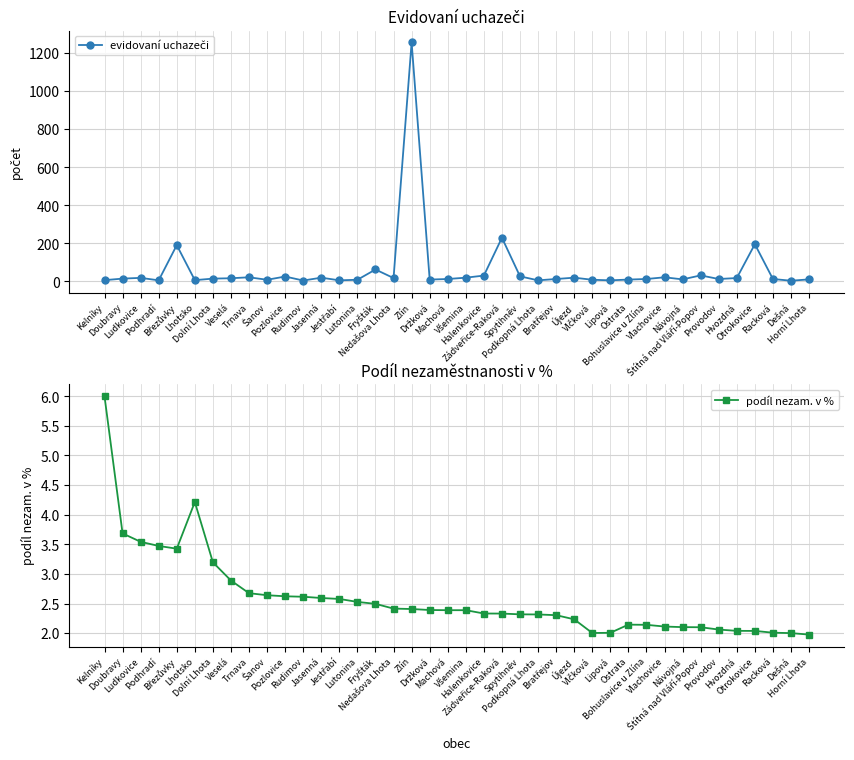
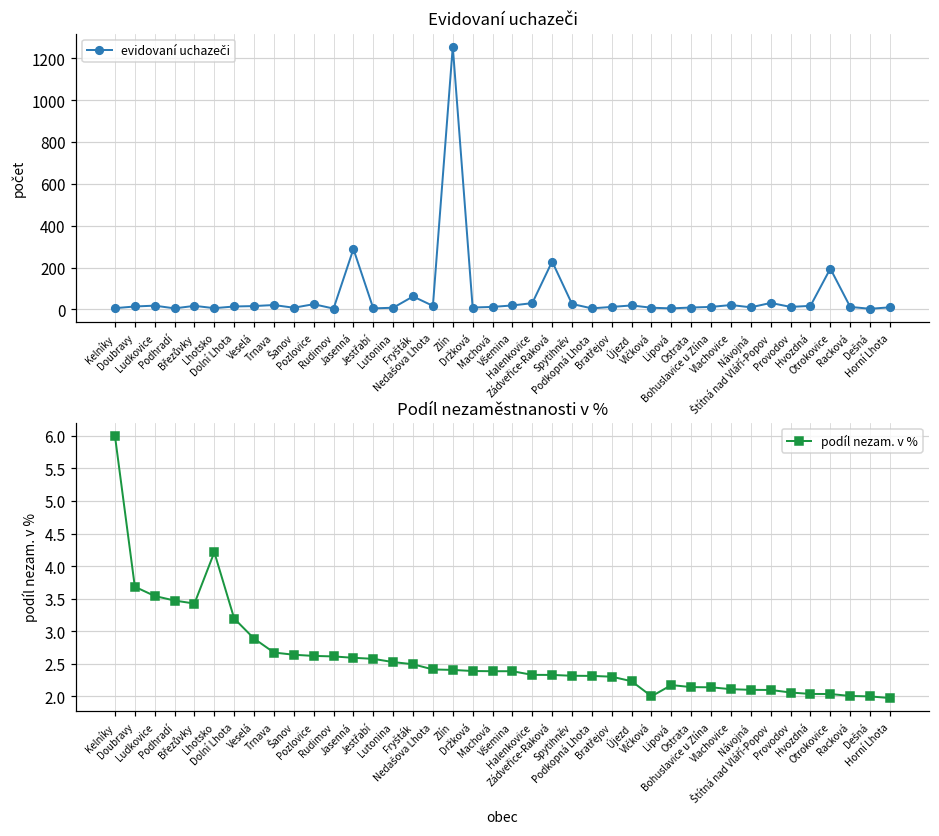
  {
    "Evidovaní uchazeči": {
      "Kelníky": 10,
      "Doubravy": 10,
      "Ludkovice": 20,
      "Podhradí": 10,
-     "Březůvky": 190,
+     "Březůvky": 20,
      "Lhotsko": 10,
      "Dolní Lhota": 10,
      "Veselá": 20,
      "Trnava": 20,
      "Šanov": 10,
      "Pozlovice": 30,
      "Rudimov": 0,
-     "Jasenná": 20,
+     "Jasenná": 290,
      "Jestřabí": 10,
      "Lutonina": 10,
      "Fryšták": 60,
      "Nedašova Lhota": 20,
      "Zlín": 1260,
      "Držková": 10,
      "Machová": 10,
      "Všemina": 20,
      "Halenkovice": 30,
      "Zádveřice-Raková": 230,
      "Spytihněv": 30,
      "Podkopná Lhota": 10,
      "Bratřejov": 10,
      "Újezd": 20,
      "Vlčková": 10,
      "Lipová": 10,
      "Ostrata": 10,
      "Bohuslavice u Zlína": 10,
      "Vlachovice": 20,
      "Návojná": 10,
      "Štítná nad Vláří-Popov": 30,
      "Provodov": 10,
      "Hvozdná": 20,
      "Otrokovice": 200,
      "Racková": 10,
      "Dešná": 0,
      "Horní Lhota": 10
    },
    "Podíl nezaměstnanosti v %": {
      "Kelníky": 6.0,
      "Doubravy": 3.7,
      "Ludkovice": 3.5,
      "Podhradí": 3.5,
      "Březůvky": 3.4,
      "Lhotsko": 4.2,
      "Dolní Lhota": 3.2,
      "Veselá": 2.9,
      "Trnava": 2.7,
      "Šanov": 2.6,
      "Pozlovice": 2.6,
      "Rudimov": 2.6,
      "Jasenná": 2.6,
      "Jestřabí": 2.6,
      "Lutonina": 2.5,
      "Fryšták": 2.5,
      "Nedašova Lhota": 2.4,
      "Zlín": 2.4,
      "Držková": 2.4,
      "Machová": 2.4,
      "Všemina": 2.4,
      "Halenkovice": 2.3,
      "Zádveřice-Raková": 2.3,
      "Spytihněv": 2.3,
      "Podkopná Lhota": 2.3,
      "Bratřejov": 2.3,
      "Újezd": 2.2,
      "Vlčková": 2.0,
-     "Lipová": 2.0,
+     "Lipová": 2.2,
      "Ostrata": 2.1,
      "Bohuslavice u Zlína": 2.1,
      "Vlachovice": 2.1,
      "Návojná": 2.1,
      "Štítná nad Vláří-Popov": 2.1,
      "Provodov": 2.1,
      "Hvozdná": 2.0,
      "Otrokovice": 2.0,
      "Racková": 2.0,
      "Dešná": 2.0,
      "Horní Lhota": 2.0
    }
  }
